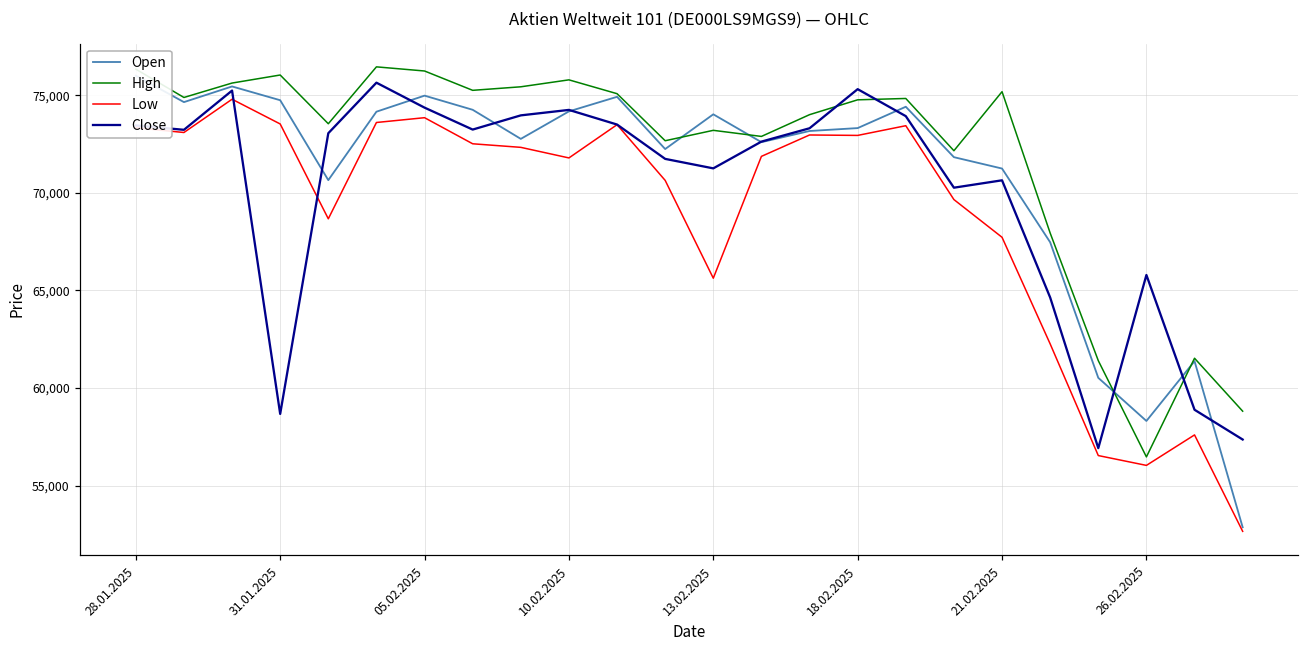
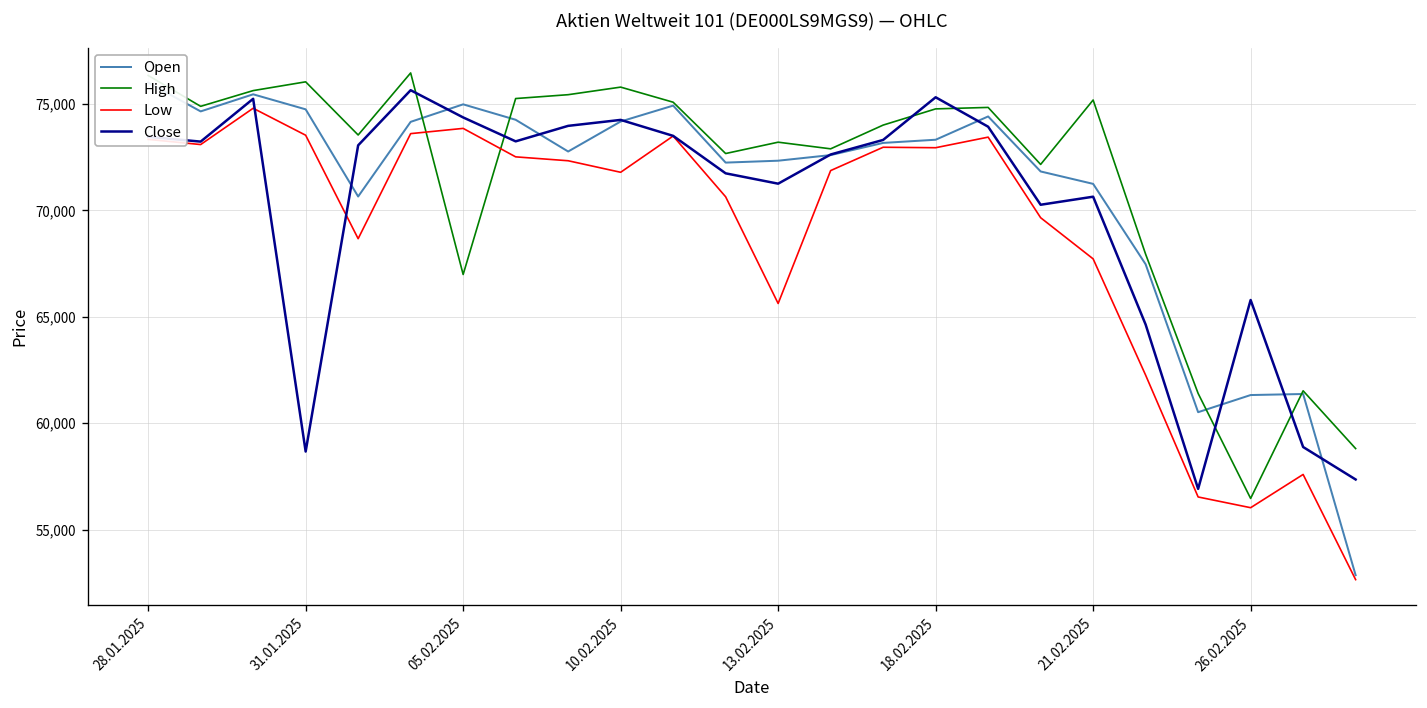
  {
    "Open": {
      "31.01.2025": "74,700",
      "05.02.2025": "75,000",
-     "13.02.2025": "74,000",
+     "13.02.2025": "72,300",
      "18.02.2025": "73,300",
      "21.02.2025": "71,200",
-     "26.02.2025": "58,300"
+     "26.02.2025": "61,300"
    },
    "High": {
      "31.01.2025": "76,000",
-     "05.02.2025": "76,200",
+     "05.02.2025": "67,000",
      "10.02.2025": "75,800",
      "13.02.2025": "73,200",
      "18.02.2025": "74,800",
      "21.02.2025": "75,200",
      "26.02.2025": "56,500"
    },
    "Low": {
      "31.01.2025": "73,500",
      "05.02.2025": "73,900",
      "10.02.2025": "71,800",
      "13.02.2025": "65,600",
      "18.02.2025": "72,900",
      "21.02.2025": "67,700",
      "26.02.2025": "56,000"
    },
    "Close": {
      "31.01.2025": "58,700",
      "05.02.2025": "74,400",
      "13.02.2025": "71,300",
      "18.02.2025": "75,300",
      "21.02.2025": "70,600",
      "26.02.2025": "65,800"
    }
  }
